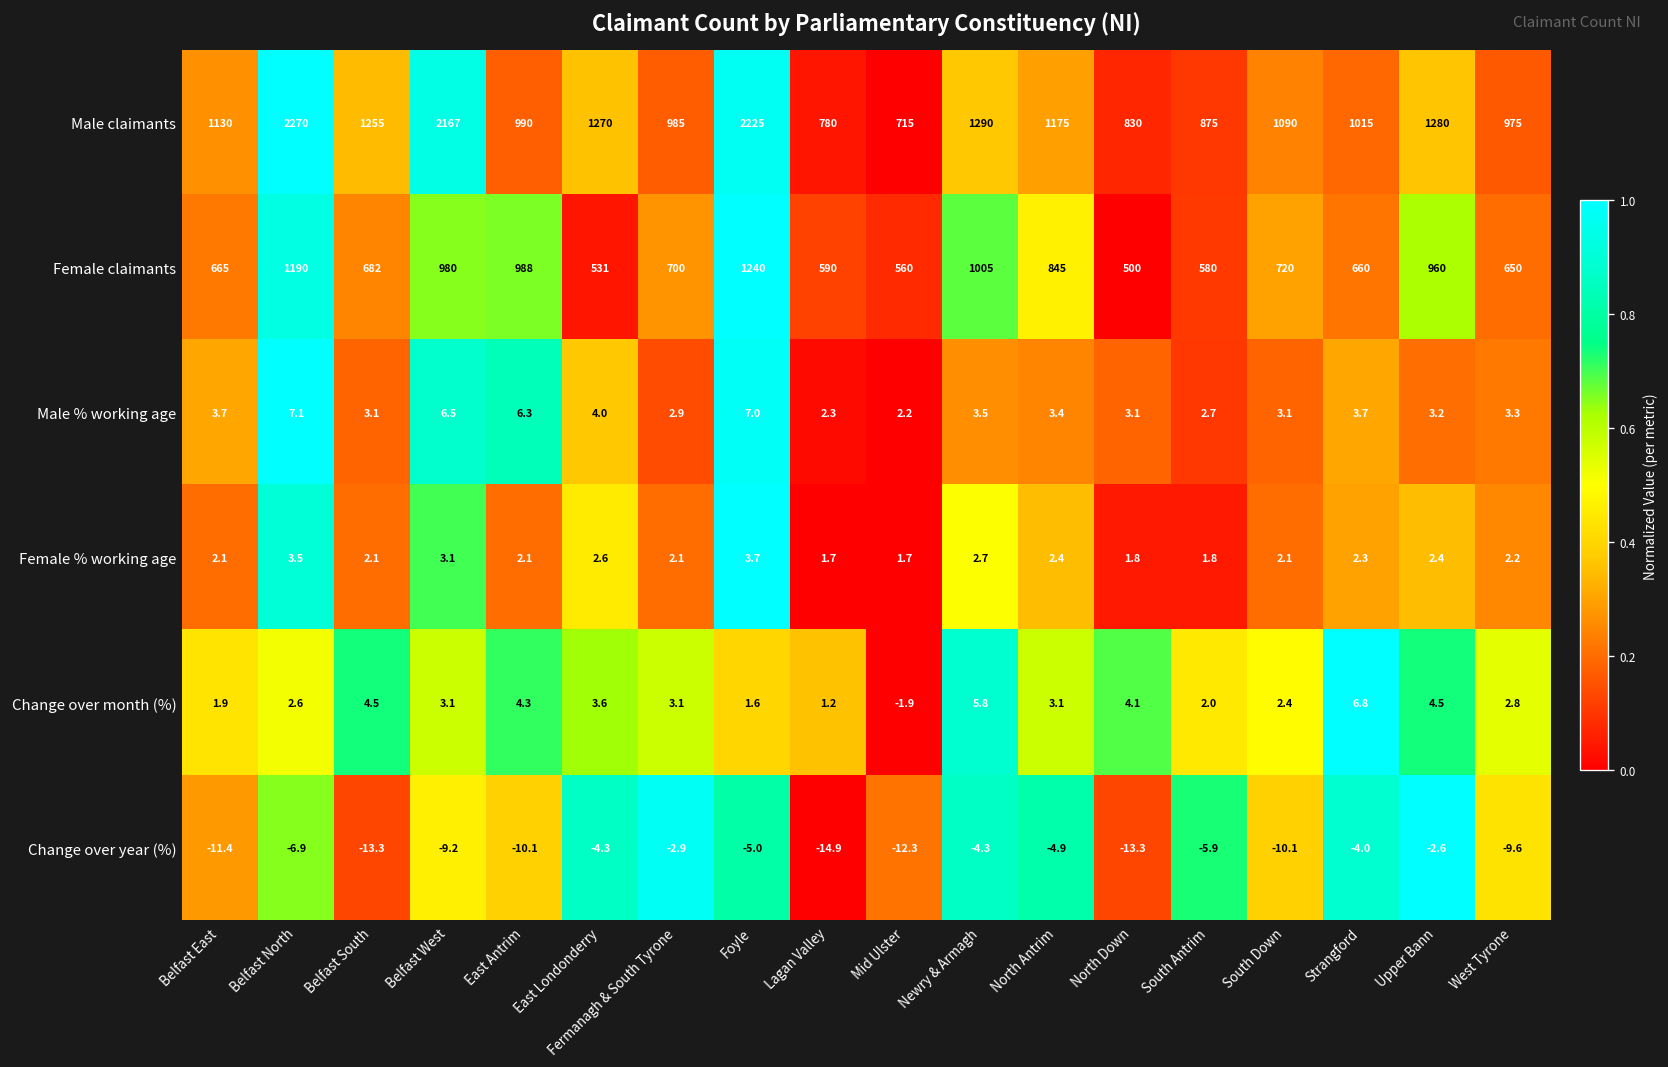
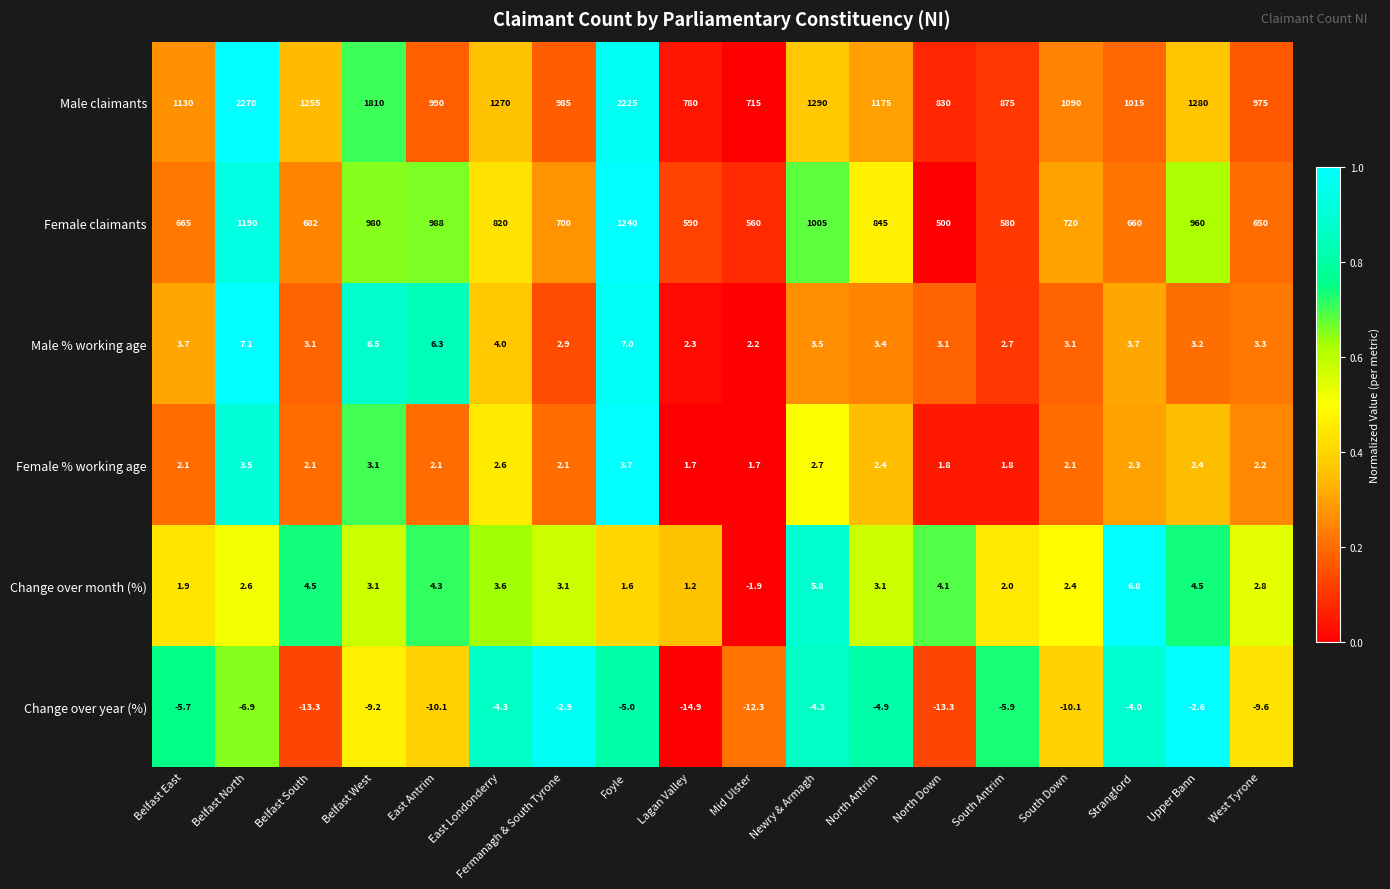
  {
    "Male claimants": {
      "Belfast East": 1130,
      "Belfast North": 2270,
      "Belfast South": 1255,
-     "Belfast West": 2167,
+     "Belfast West": 1810,
      "East Antrim": 990,
      "East Londonderry": 1270,
      "Fermanagh & South Tyrone": 985,
      "Foyle": 2225,
      "Lagan Valley": 780,
      "Mid Ulster": 715,
      "Newry & Armagh": 1290,
      "North Antrim": 1175,
      "North Down": 830,
      "South Antrim": 875,
      "South Down": 1090,
      "Strangford": 1015,
      "Upper Bann": 1280,
      "West Tyrone": 975
    },
    "Female claimants": {
      "Belfast East": 665,
      "Belfast North": 1190,
      "Belfast South": 682,
      "Belfast West": 980,
      "East Antrim": 988,
-     "East Londonderry": 531,
+     "East Londonderry": 820,
      "Fermanagh & South Tyrone": 700,
      "Foyle": 1240,
      "Lagan Valley": 590,
      "Mid Ulster": 560,
      "Newry & Armagh": 1005,
      "North Antrim": 845,
      "North Down": 500,
      "South Antrim": 580,
      "South Down": 720,
      "Strangford": 660,
      "Upper Bann": 960,
      "West Tyrone": 650
    },
    "Male % working age": {
      "Belfast East": 3.7,
      "Belfast North": 7.1,
      "Belfast South": 3.1,
      "Belfast West": 6.5,
      "East Antrim": 6.3,
      "East Londonderry": 4.0,
      "Fermanagh & South Tyrone": 2.9,
      "Foyle": 7.0,
      "Lagan Valley": 2.3,
      "Mid Ulster": 2.2,
      "Newry & Armagh": 3.5,
      "North Antrim": 3.4,
      "North Down": 3.1,
      "South Antrim": 2.7,
      "South Down": 3.1,
      "Strangford": 3.7,
      "Upper Bann": 3.2,
      "West Tyrone": 3.3
    },
    "Female % working age": {
      "Belfast East": 2.1,
      "Belfast North": 3.5,
      "Belfast South": 2.1,
      "Belfast West": 3.1,
      "East Antrim": 2.1,
      "East Londonderry": 2.6,
      "Fermanagh & South Tyrone": 2.1,
      "Foyle": 3.7,
      "Lagan Valley": 1.7,
      "Mid Ulster": 1.7,
      "Newry & Armagh": 2.7,
      "North Antrim": 2.4,
      "North Down": 1.8,
      "South Antrim": 1.8,
      "South Down": 2.1,
      "Strangford": 2.3,
      "Upper Bann": 2.4,
      "West Tyrone": 2.2
    },
    "Change over month (%)": {
      "Belfast East": 1.9,
      "Belfast North": 2.6,
      "Belfast South": 4.5,
      "Belfast West": 3.1,
      "East Antrim": 4.3,
      "East Londonderry": 3.6,
      "Fermanagh & South Tyrone": 3.1,
      "Foyle": 1.6,
      "Lagan Valley": 1.2,
      "Mid Ulster": -1.9,
      "Newry & Armagh": 5.8,
      "North Antrim": 3.1,
      "North Down": 4.1,
      "South Antrim": 2.0,
      "South Down": 2.4,
      "Strangford": 6.8,
      "Upper Bann": 4.5,
      "West Tyrone": 2.8
    },
    "Change over year (%)": {
-     "Belfast East": -11.4,
+     "Belfast East": -5.7,
      "Belfast North": -6.9,
      "Belfast South": -13.3,
      "Belfast West": -9.2,
      "East Antrim": -10.1,
      "East Londonderry": -4.3,
      "Fermanagh & South Tyrone": -2.9,
      "Foyle": -5.0,
      "Lagan Valley": -14.9,
      "Mid Ulster": -12.3,
      "Newry & Armagh": -4.3,
      "North Antrim": -4.9,
      "North Down": -13.3,
      "South Antrim": -5.9,
      "South Down": -10.1,
      "Strangford": -4.0,
      "Upper Bann": -2.6,
      "West Tyrone": -9.6
    }
  }
